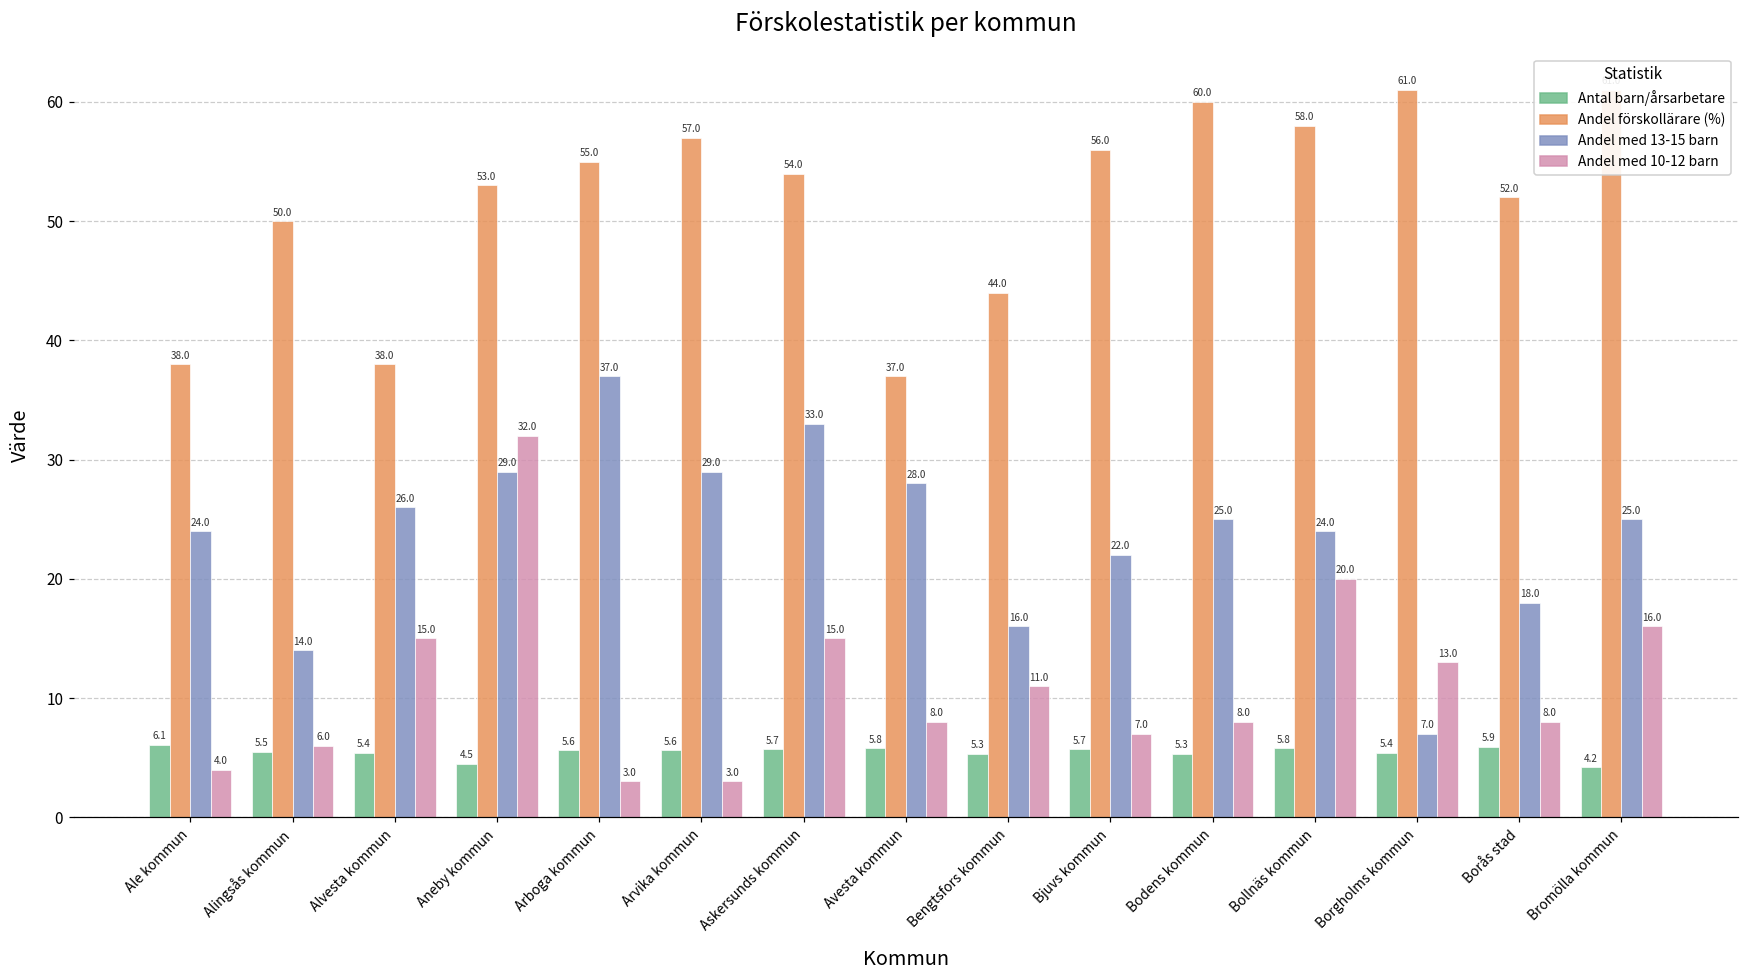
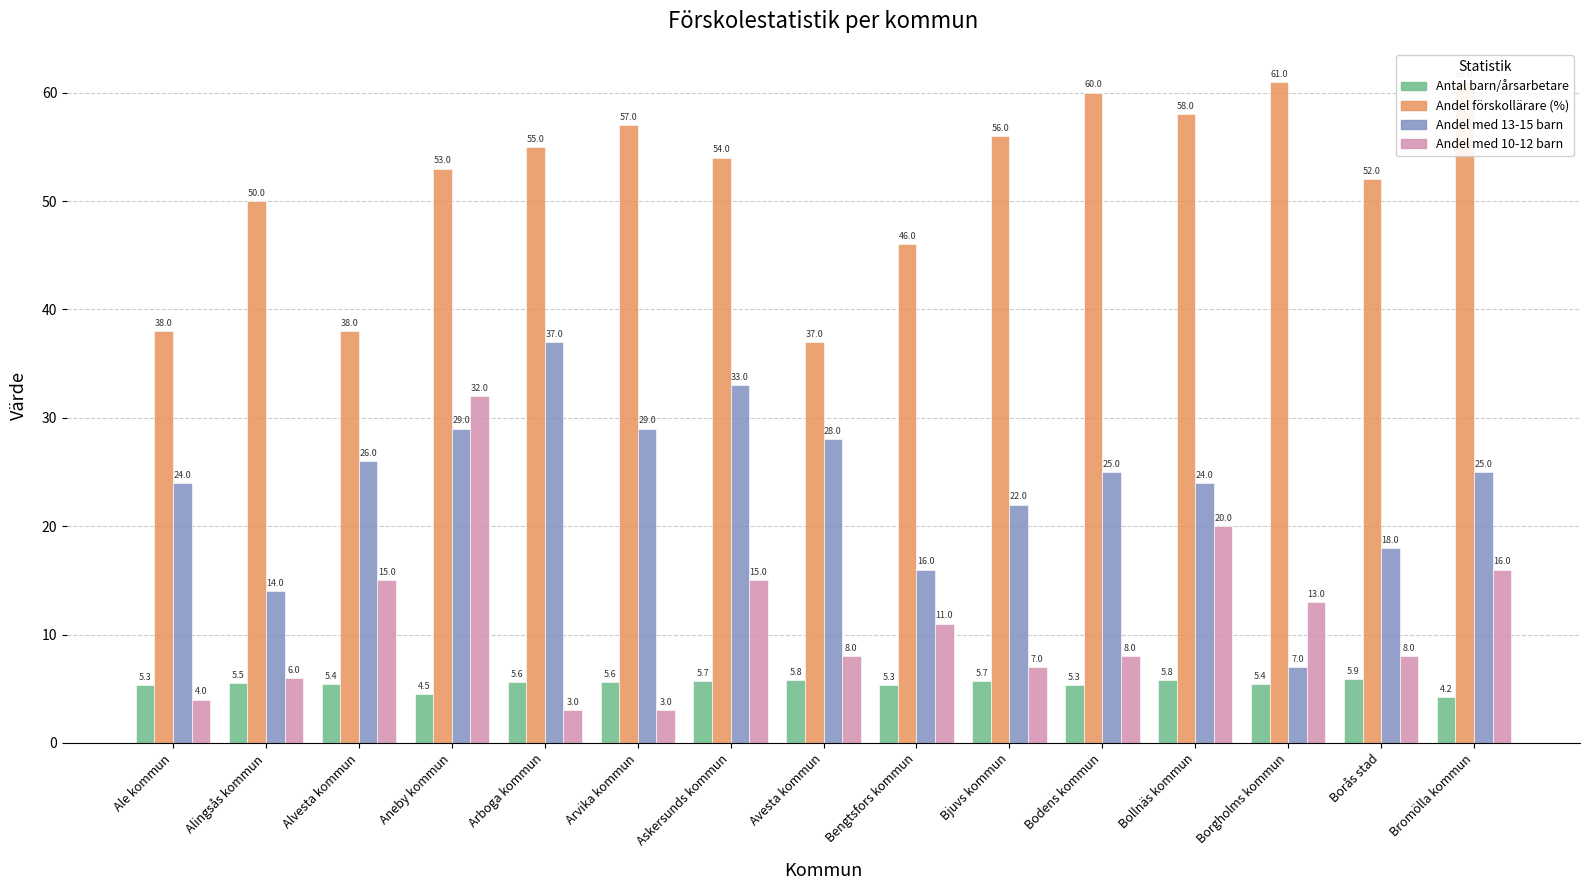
  {
    "Antal barn/årsarbetare": {
-     "Ale kommun": 6.1,
+     "Ale kommun": 5.3,
      "Alingsås kommun": 5.5,
      "Alvesta kommun": 5.4,
      "Aneby kommun": 4.5,
      "Arboga kommun": 5.6,
      "Arvika kommun": 5.6,
      "Askersunds kommun": 5.7,
      "Avesta kommun": 5.8,
      "Bengtsfors kommun": 5.3,
      "Bjuvs kommun": 5.7,
      "Bodens kommun": 5.3,
      "Bollnäs kommun": 5.8,
      "Borgholms kommun": 5.4,
      "Borås stad": 5.9,
      "Bromölla kommun": 4.2
    },
    "Andel förskollärare (%)": {
      "Ale kommun": 38.0,
      "Alingsås kommun": 50.0,
      "Alvesta kommun": 38.0,
      "Aneby kommun": 53.0,
      "Arboga kommun": 55.0,
      "Arvika kommun": 57.0,
      "Askersunds kommun": 54.0,
      "Avesta kommun": 37.0,
-     "Bengtsfors kommun": 44.0,
+     "Bengtsfors kommun": 46.0,
      "Bjuvs kommun": 56.0,
      "Bodens kommun": 60.0,
      "Bollnäs kommun": 58.0,
      "Borgholms kommun": 61.0,
      "Borås stad": 52.0
    },
    "Andel med 13-15 barn": {
      "Ale kommun": 24.0,
      "Alingsås kommun": 14.0,
      "Alvesta kommun": 26.0,
      "Aneby kommun": 29.0,
      "Arboga kommun": 37.0,
      "Arvika kommun": 29.0,
      "Askersunds kommun": 33.0,
      "Avesta kommun": 28.0,
      "Bengtsfors kommun": 16.0,
      "Bjuvs kommun": 22.0,
      "Bodens kommun": 25.0,
      "Bollnäs kommun": 24.0,
      "Borgholms kommun": 7.0,
      "Borås stad": 18.0,
      "Bromölla kommun": 25.0
    },
    "Andel med 10-12 barn": {
      "Ale kommun": 4.0,
      "Alingsås kommun": 6.0,
      "Alvesta kommun": 15.0,
      "Aneby kommun": 32.0,
      "Arboga kommun": 3.0,
      "Arvika kommun": 3.0,
      "Askersunds kommun": 15.0,
      "Avesta kommun": 8.0,
      "Bengtsfors kommun": 11.0,
      "Bjuvs kommun": 7.0,
      "Bodens kommun": 8.0,
      "Bollnäs kommun": 20.0,
      "Borgholms kommun": 13.0,
      "Borås stad": 8.0,
      "Bromölla kommun": 16.0
    }
  }
